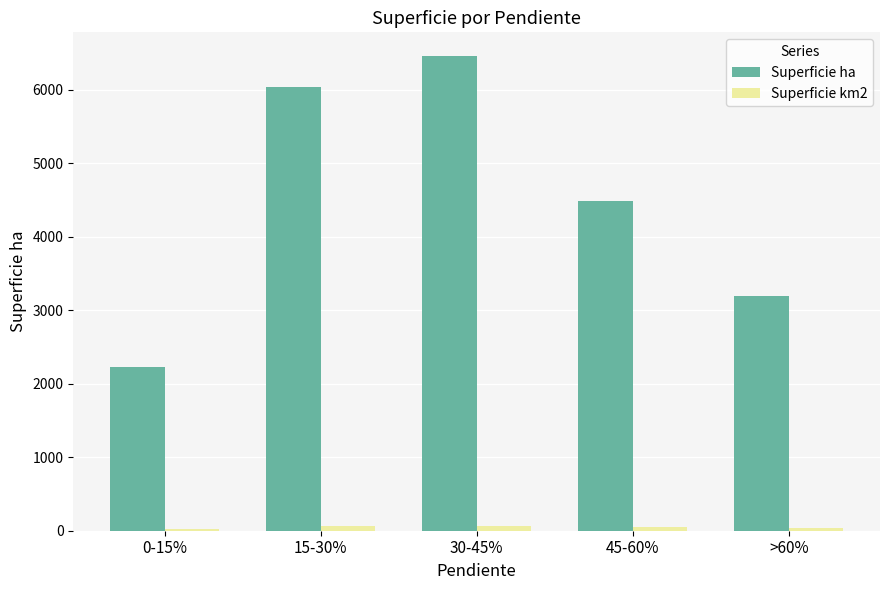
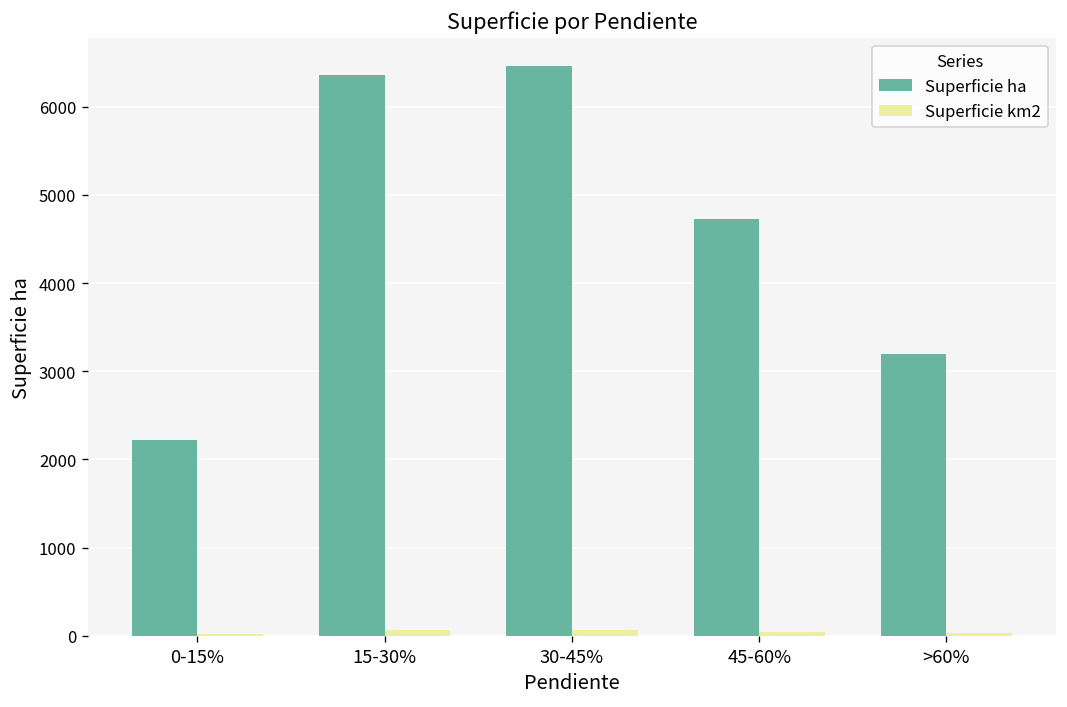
  {
    "Superficie ha": {
      "0-15%": 2200,
-     "15-30%": 6000,
+     "15-30%": 6400,
      "30-45%": 6500,
-     "45-60%": 4500,
+     "45-60%": 4700,
      ">60%": 3200
    },
    "Superficie km2": {
      "15-30%": 100,
      "30-45%": 100,
      "45-60%": 0
    }
  }
